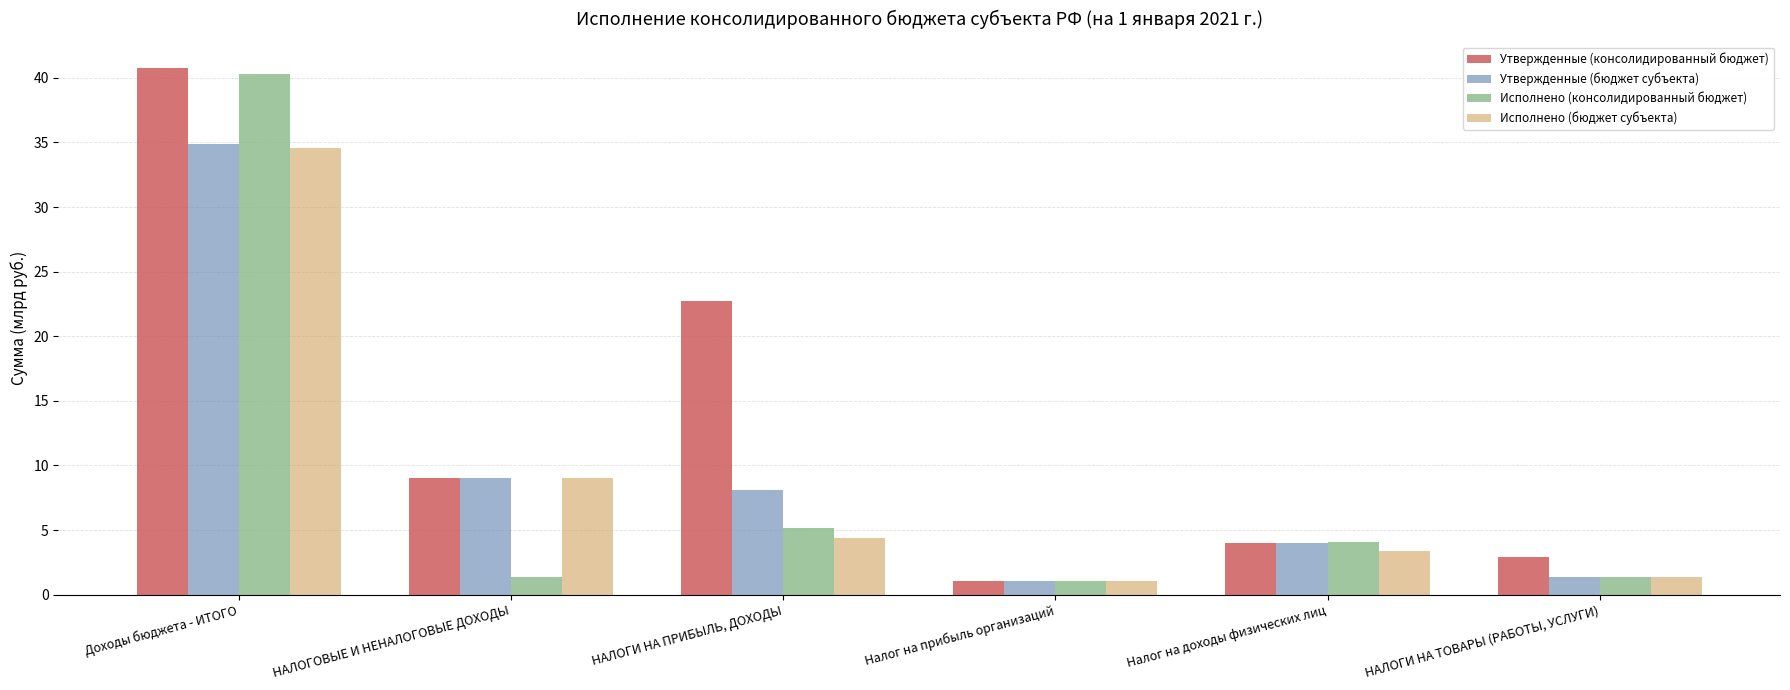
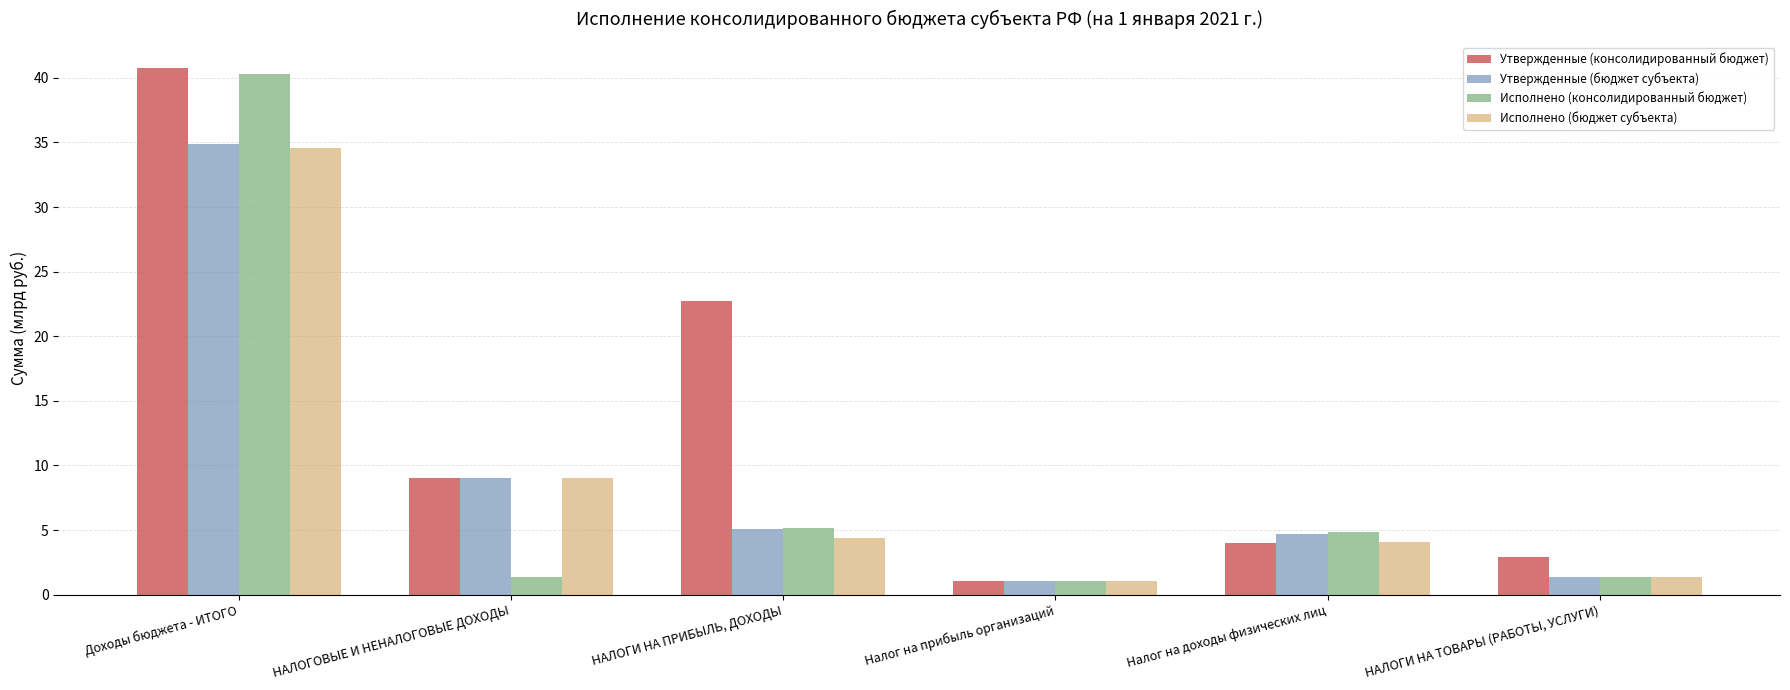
  {
    "Утвержденные (консолидированный бюджет)": {
      "Доходы бюджета - ИТОГО": 40.7,
      "НАЛОГОВЫЕ И НЕНАЛОГОВЫЕ ДОХОДЫ": 9.0,
      "НАЛОГИ НА ПРИБЫЛЬ, ДОХОДЫ": 22.7,
      "Налог на прибыль организаций": 1.0,
      "Налог на доходы физических лиц": 4.0,
      "НАЛОГИ НА ТОВАРЫ (РАБОТЫ, УСЛУГИ)": 2.9
    },
    "Утвержденные (бюджет субъекта)": {
      "Доходы бюджета - ИТОГО": 34.9,
      "НАЛОГОВЫЕ И НЕНАЛОГОВЫЕ ДОХОДЫ": 9.0,
-     "НАЛОГИ НА ПРИБЫЛЬ, ДОХОДЫ": 8.1,
+     "НАЛОГИ НА ПРИБЫЛЬ, ДОХОДЫ": 5.1,
      "Налог на прибыль организаций": 1.0,
-     "Налог на доходы физических лиц": 4.0,
+     "Налог на доходы физических лиц": 4.7,
      "НАЛОГИ НА ТОВАРЫ (РАБОТЫ, УСЛУГИ)": 1.4
    },
    "Исполнено (консолидированный бюджет)": {
      "Доходы бюджета - ИТОГО": 40.3,
      "НАЛОГОВЫЕ И НЕНАЛОГОВЫЕ ДОХОДЫ": 1.3,
      "НАЛОГИ НА ПРИБЫЛЬ, ДОХОДЫ": 5.1,
      "Налог на прибыль организаций": 1.1,
-     "Налог на доходы физических лиц": 4.1,
+     "Налог на доходы физических лиц": 4.8,
      "НАЛОГИ НА ТОВАРЫ (РАБОТЫ, УСЛУГИ)": 1.4
    },
    "Исполнено (бюджет субъекта)": {
      "Доходы бюджета - ИТОГО": 34.6,
      "НАЛОГОВЫЕ И НЕНАЛОГОВЫЕ ДОХОДЫ": 9.0,
      "НАЛОГИ НА ПРИБЫЛЬ, ДОХОДЫ": 4.4,
      "Налог на прибыль организаций": 1.1,
-     "Налог на доходы физических лиц": 3.4,
+     "Налог на доходы физических лиц": 4.1,
      "НАЛОГИ НА ТОВАРЫ (РАБОТЫ, УСЛУГИ)": 1.4
    }
  }
